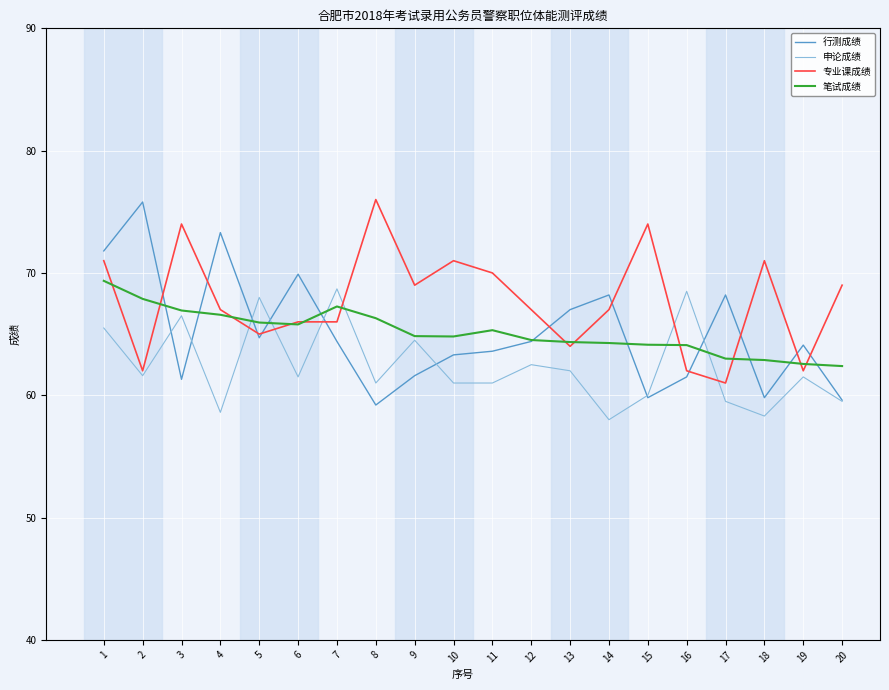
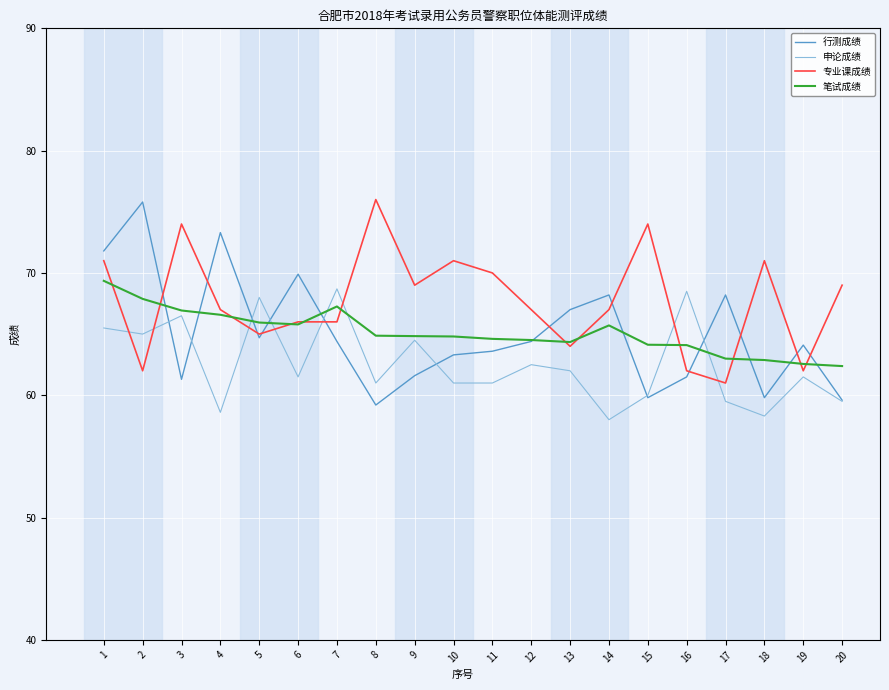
  {
    "行测成绩": {
      "1": 71.8,
      "2": 75.8,
      "3": 61.3,
      "4": 73.3,
      "5": 64.7,
      "6": 69.9,
      "7": 64.4,
      "8": 59.2,
      "9": 61.6,
      "10": 63.3,
      "11": 63.6,
      "13": 67.0,
      "14": 68.2,
      "16": 61.5,
      "17": 68.2,
      "18": 59.8,
      "19": 64.1
    },
    "申论成绩": {
      "1": 65.5,
-     "2": 61.6,
+     "2": 65.0,
      "3": 66.5,
      "4": 58.6,
      "5": 68.0,
      "6": 61.5,
      "7": 68.7,
      "8": 61.0,
      "9": 64.5,
      "10": 61.0,
      "11": 61.0,
      "12": 62.5,
      "13": 62.0,
      "14": 58.0,
      "16": 68.5,
      "17": 59.5,
      "18": 58.3,
      "19": 61.5
    },
    "专业课成绩": {
      "1": 71.0,
      "2": 62.0,
      "3": 74.0,
      "4": 67.0,
      "5": 65.0,
      "7": 66.0,
      "8": 76.0,
      "9": 69.0,
      "10": 71.0,
      "11": 70.0,
      "12": 67.0,
      "13": 64.0,
      "14": 67.0,
      "15": 74.0,
      "16": 62.0,
      "17": 61.0,
      "18": 71.0,
      "19": 62.0,
      "20": 69.0
    },
    "笔试成绩": {
      "1": 69.4,
      "2": 67.9,
      "3": 66.9,
      "4": 66.6,
      "5": 65.9,
      "7": 67.3,
-     "8": 66.3,
+     "8": 64.9,
      "9": 64.8,
      "10": 64.8,
-     "11": 65.3,
+     "11": 64.6,
      "13": 64.4,
-     "14": 64.3,
+     "14": 65.7,
      "15": 64.1,
      "16": 64.1,
      "17": 63.0,
      "18": 62.9,
      "19": 62.6,
      "20": 62.4
    }
  }
